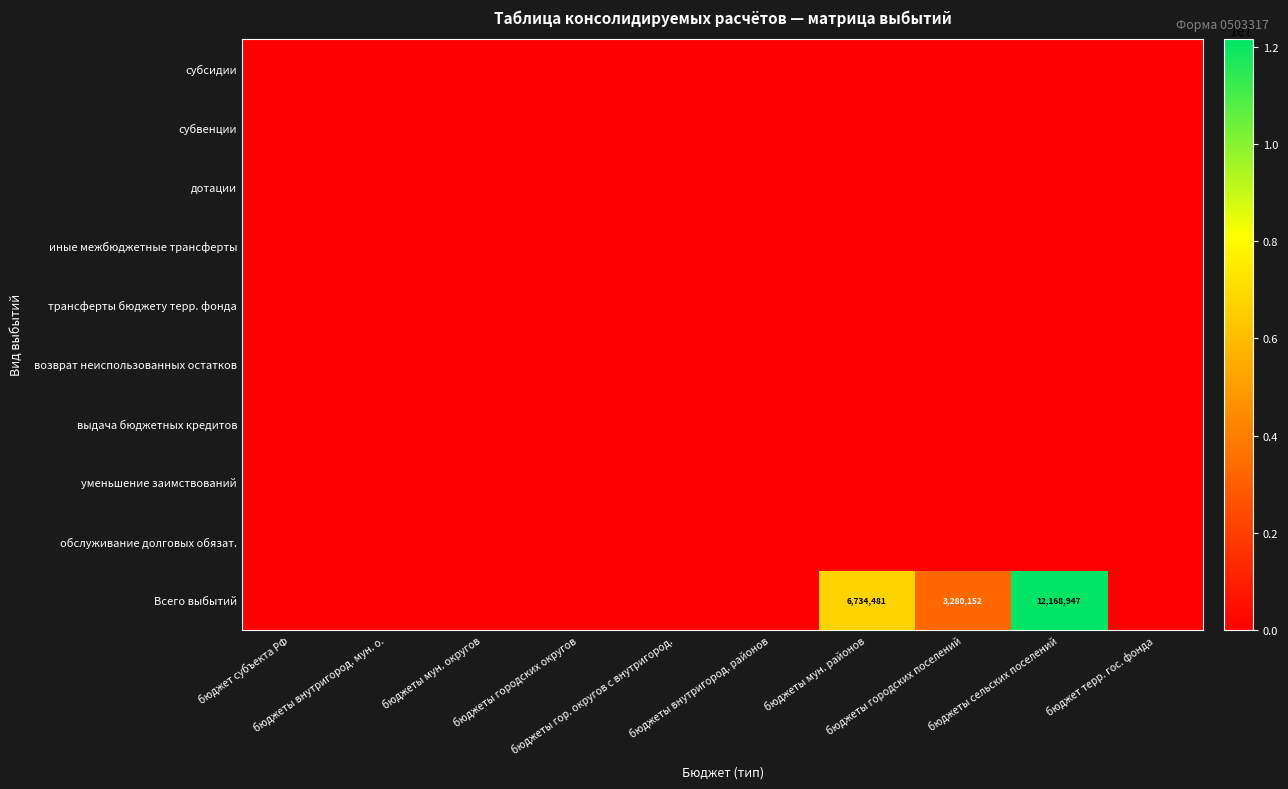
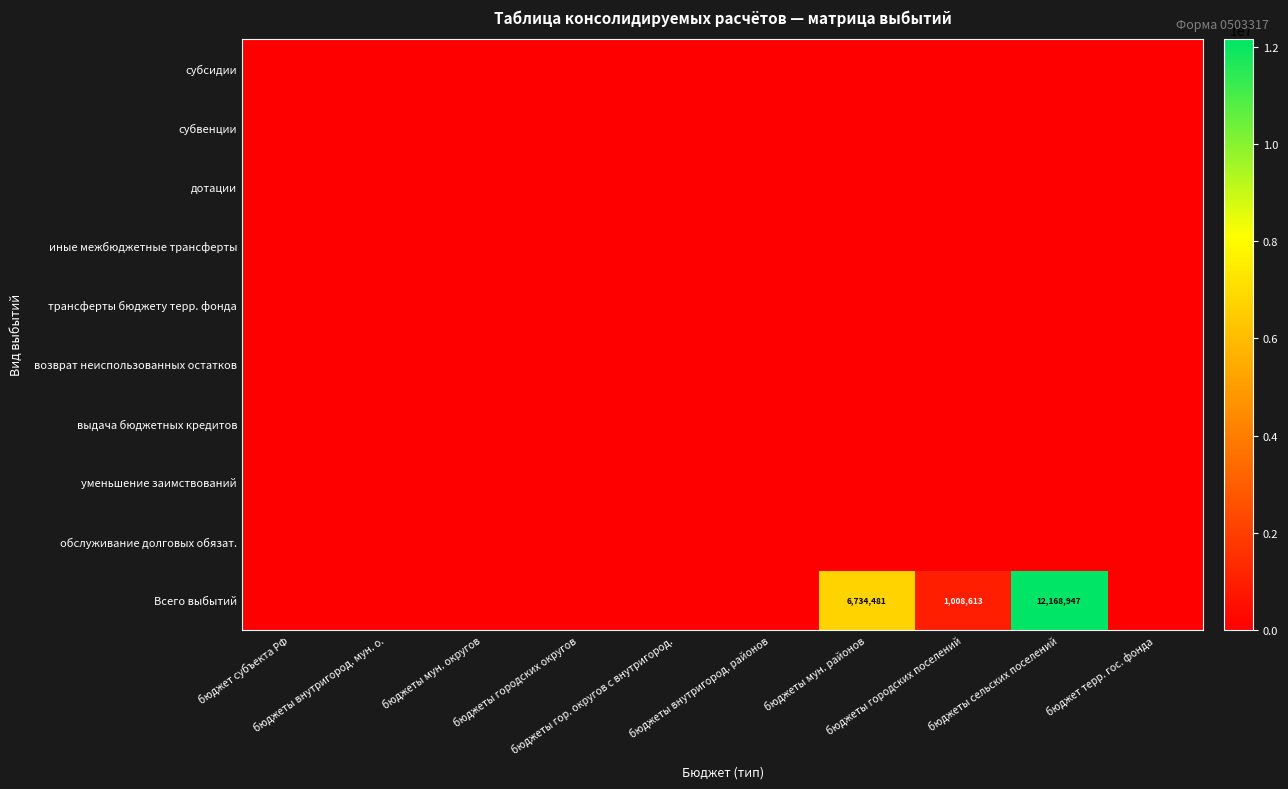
  {
    "Всего выбытий": {
      "бюджеты мун. районов": "6,734,481",
-     "бюджеты городских поселений": "3,280,152",
+     "бюджеты городских поселений": "1,008,613",
      "бюджеты сельских поселений": "12,168,947"
    }
  }
